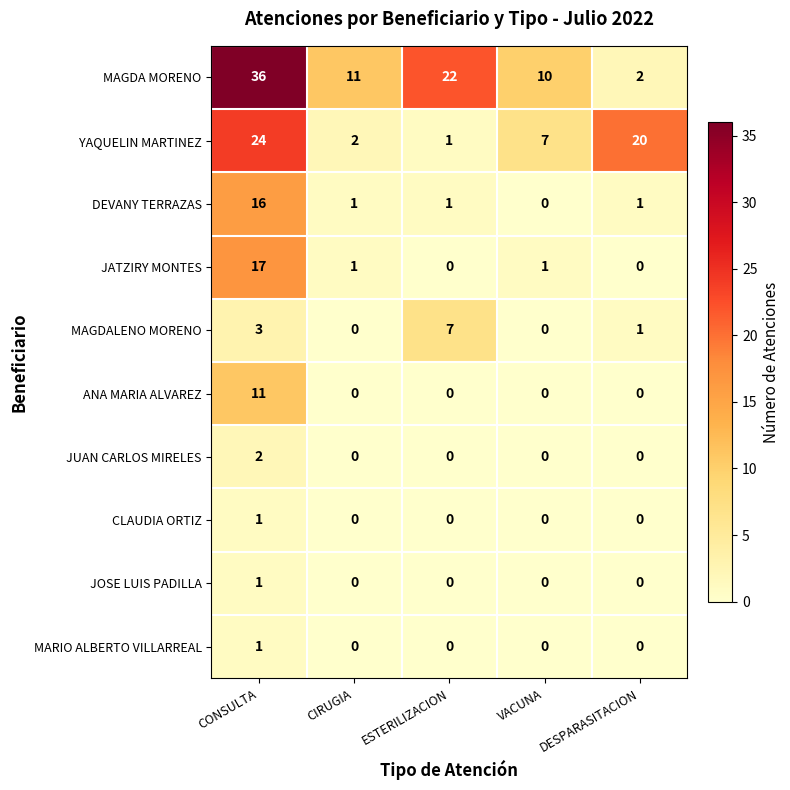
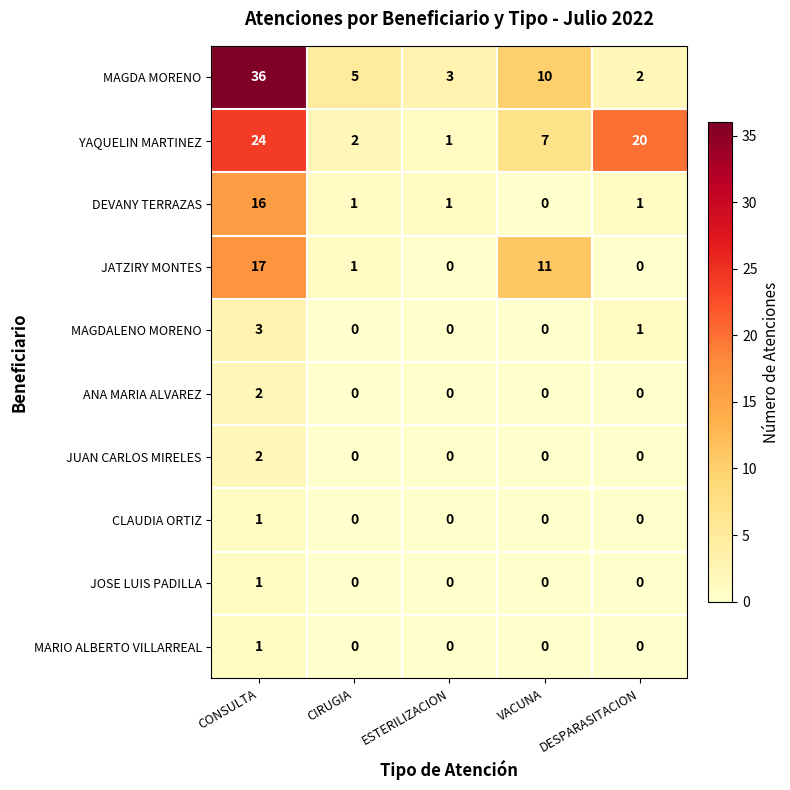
  {
    "MAGDA MORENO": {
      "CONSULTA": 36,
-     "CIRUGIA": 11,
-     "ESTERILIZACION": 22,
+     "CIRUGIA": 5,
+     "ESTERILIZACION": 3,
      "VACUNA": 10,
      "DESPARASITACION": 2
    },
    "YAQUELIN MARTINEZ": {
      "CONSULTA": 24,
      "CIRUGIA": 2,
      "ESTERILIZACION": 1,
      "VACUNA": 7,
      "DESPARASITACION": 20
    },
    "DEVANY TERRAZAS": {
      "CONSULTA": 16,
      "CIRUGIA": 1,
      "ESTERILIZACION": 1,
      "VACUNA": 0,
      "DESPARASITACION": 1
    },
    "JATZIRY MONTES": {
      "CONSULTA": 17,
      "CIRUGIA": 1,
      "ESTERILIZACION": 0,
-     "VACUNA": 1,
+     "VACUNA": 11,
      "DESPARASITACION": 0
    },
    "MAGDALENO MORENO": {
      "CONSULTA": 3,
      "CIRUGIA": 0,
-     "ESTERILIZACION": 7,
+     "ESTERILIZACION": 0,
      "VACUNA": 0,
      "DESPARASITACION": 1
    },
    "ANA MARIA ALVAREZ": {
-     "CONSULTA": 11,
+     "CONSULTA": 2,
      "CIRUGIA": 0,
      "ESTERILIZACION": 0,
      "VACUNA": 0,
      "DESPARASITACION": 0
    },
    "JUAN CARLOS MIRELES": {
      "CONSULTA": 2,
      "CIRUGIA": 0,
      "ESTERILIZACION": 0,
      "VACUNA": 0,
      "DESPARASITACION": 0
    },
    "CLAUDIA ORTIZ": {
      "CONSULTA": 1,
      "CIRUGIA": 0,
      "ESTERILIZACION": 0,
      "VACUNA": 0,
      "DESPARASITACION": 0
    },
    "JOSE LUIS PADILLA": {
      "CONSULTA": 1,
      "CIRUGIA": 0,
      "ESTERILIZACION": 0,
      "VACUNA": 0,
      "DESPARASITACION": 0
    },
    "MARIO ALBERTO VILLARREAL": {
      "CONSULTA": 1,
      "CIRUGIA": 0,
      "ESTERILIZACION": 0,
      "VACUNA": 0,
      "DESPARASITACION": 0
    }
  }
